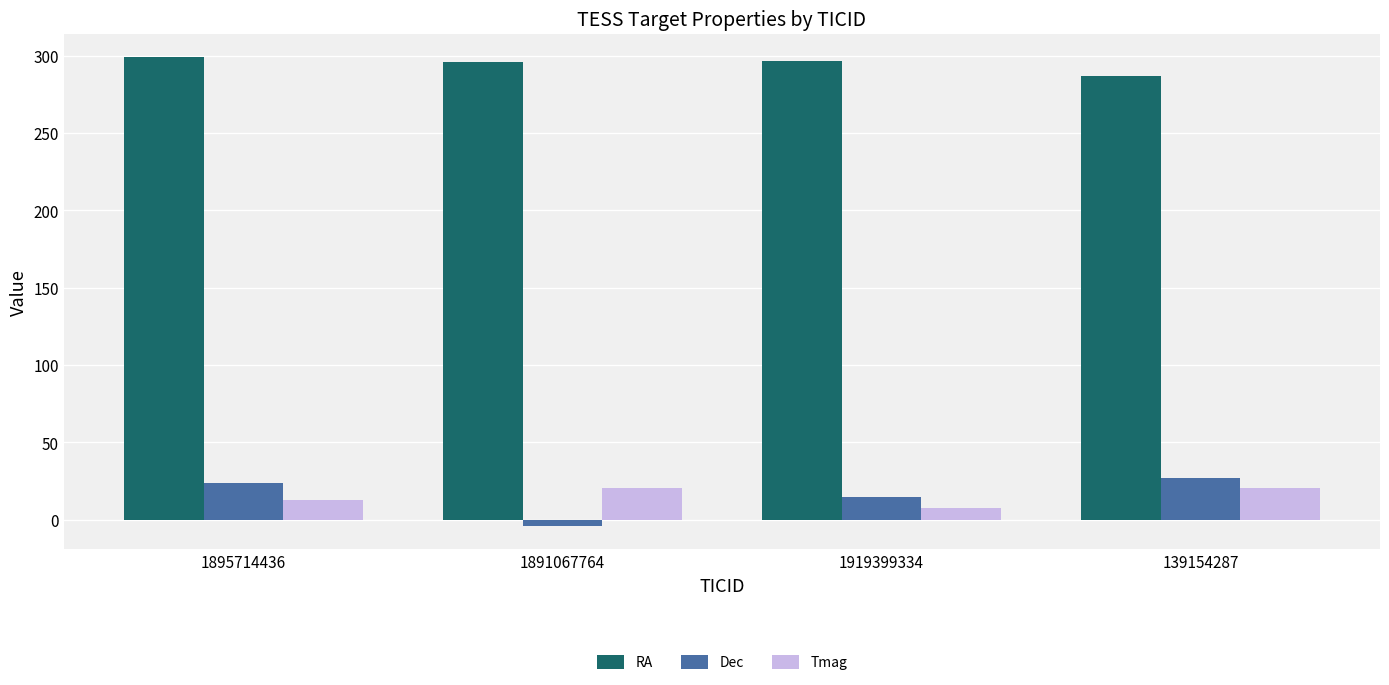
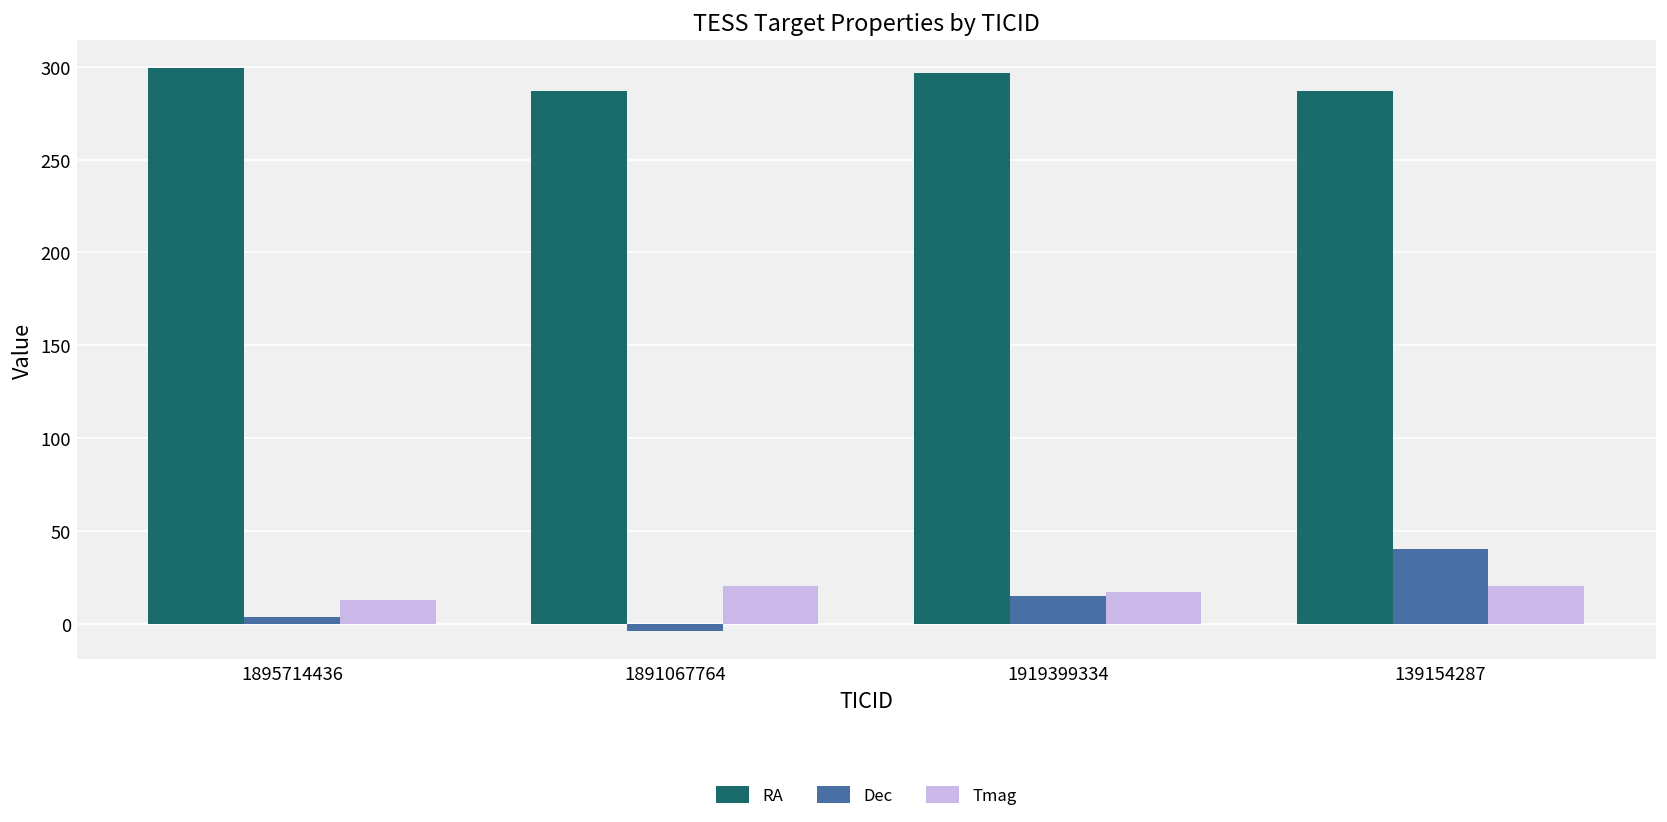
  {
    "RA": {
      "1895714436": 299,
-     "1891067764": 296,
+     "1891067764": 287,
      "1919399334": 297,
      "139154287": 287
    },
    "Dec": {
-     "1895714436": 24,
+     "1895714436": 3,
      "1891067764": -4,
      "1919399334": 15,
-     "139154287": 27
+     "139154287": 40
    },
    "Tmag": {
      "1895714436": 13,
      "1891067764": 21,
-     "1919399334": 8,
+     "1919399334": 17,
      "139154287": 20
    }
  }
